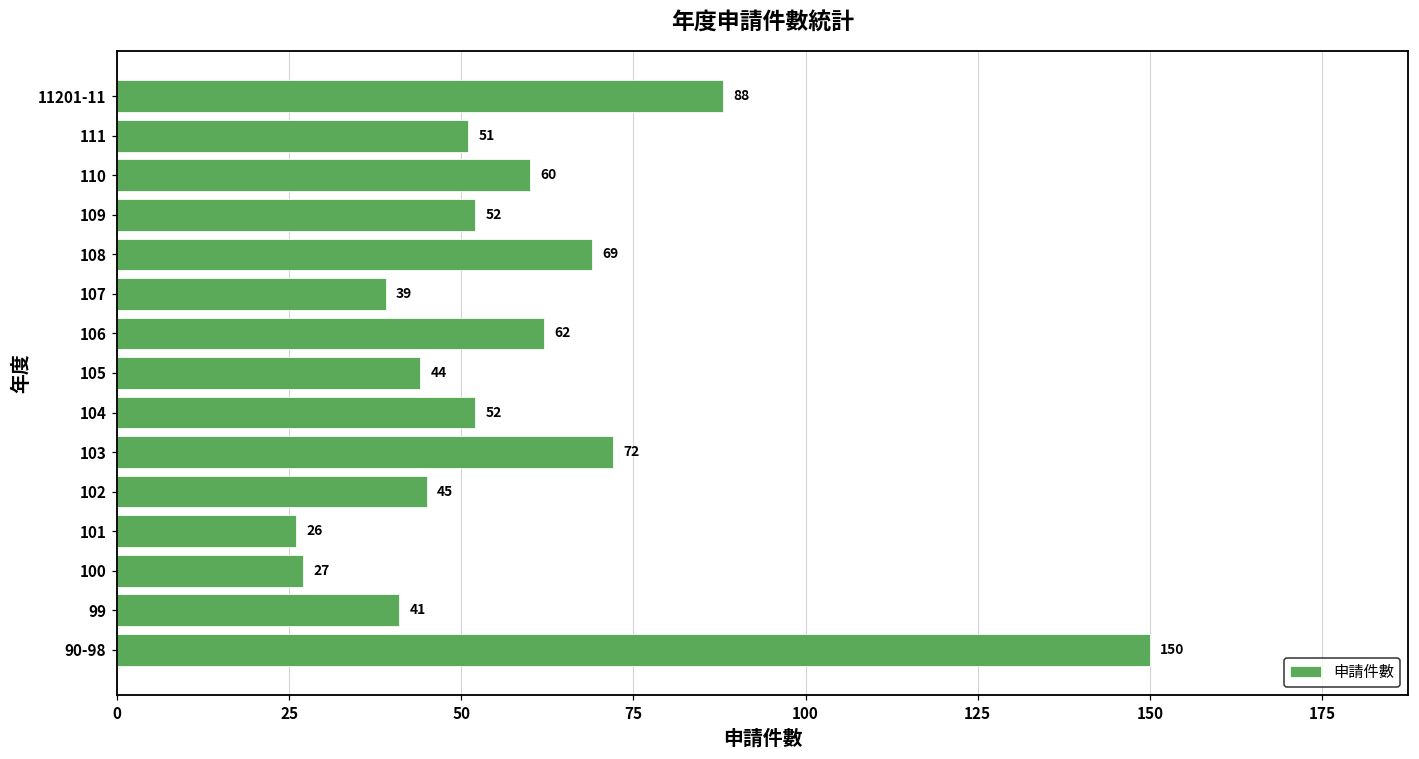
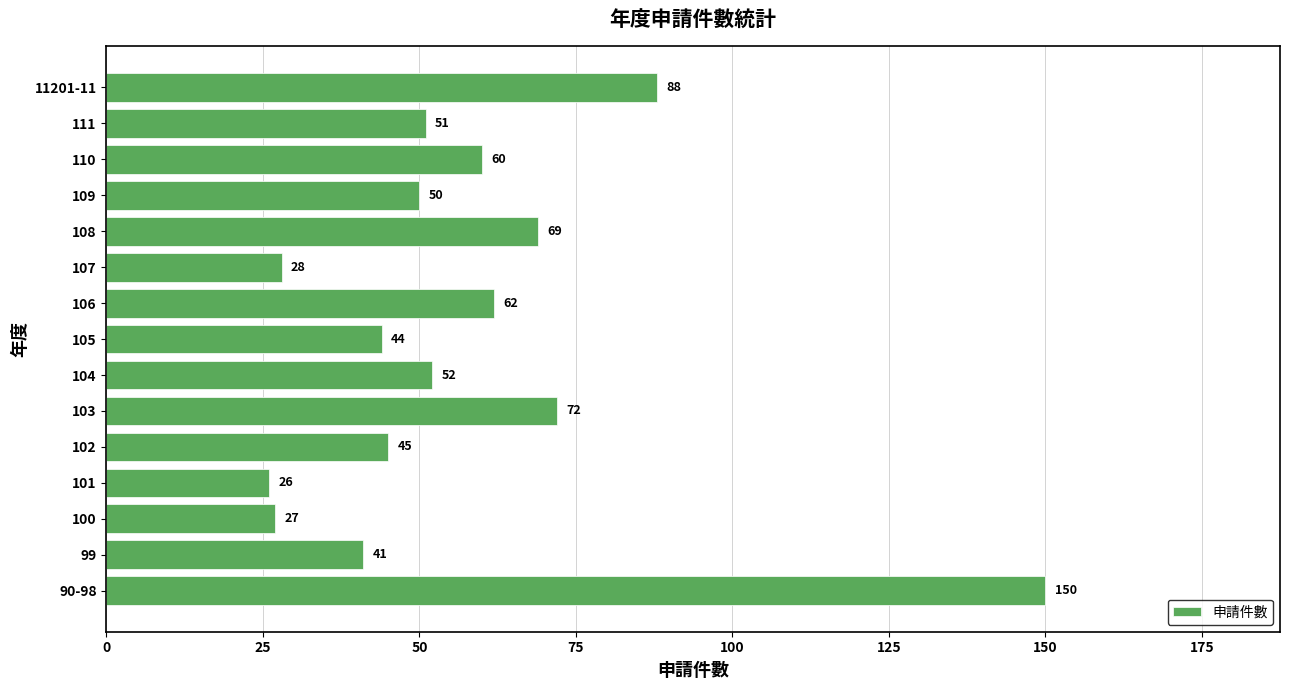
  {
    "11201-11": 88,
    "111": 51,
    "110": 60,
-   "109": 52,
+   "109": 50,
    "108": 69,
-   "107": 39,
+   "107": 28,
    "106": 62,
    "105": 44,
    "104": 52,
    "103": 72,
    "102": 45,
    "101": 26,
    "100": 27,
    "99": 41,
    "90-98": 150
  }
